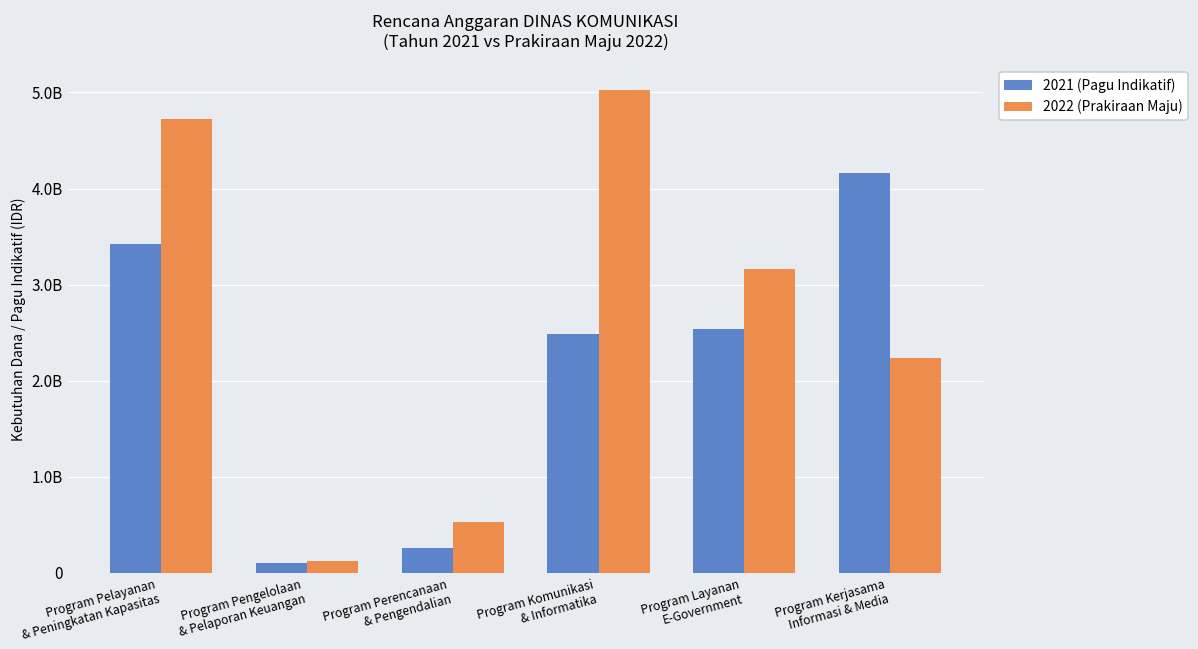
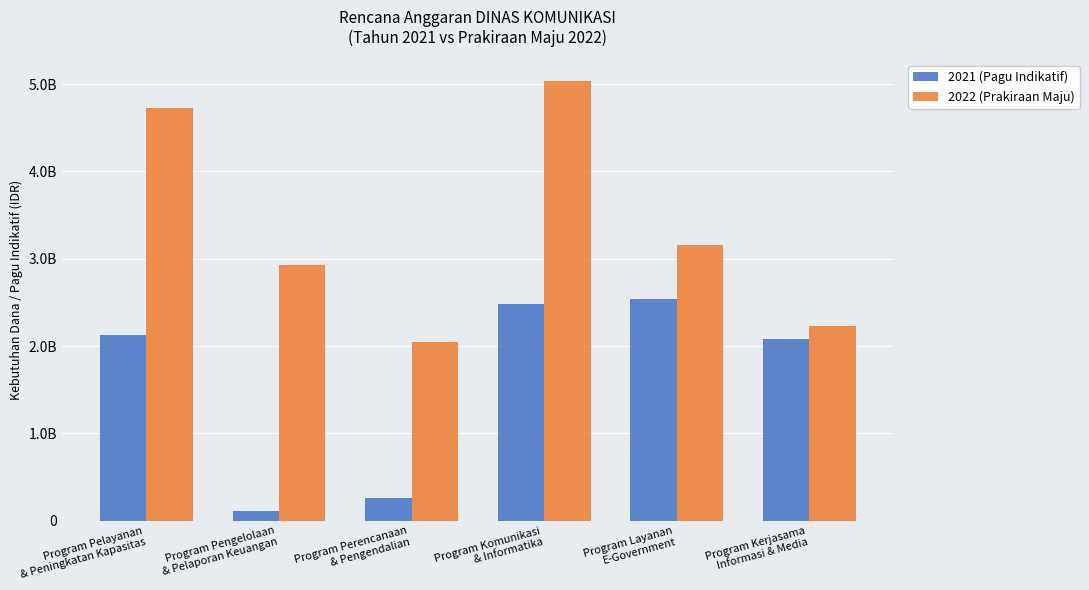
  {
    "2021 (Pagu Indikatif)": {
-     "Program Pelayanan & Peningkatan Kapasitas": 3400000000,
+     "Program Pelayanan & Peningkatan Kapasitas": 2100000000,
      "Program Pengelolaan & Pelaporan Keuangan": 100000000,
      "Program Perencanaan & Pengendalian": 300000000,
      "Program Komunikasi & Informatika": 2500000000,
      "Program Layanan E-Government": 2500000000,
-     "Program Kerjasama Informasi & Media": 4200000000
+     "Program Kerjasama Informasi & Media": 2100000000
    },
    "2022 (Prakiraan Maju)": {
      "Program Pelayanan & Peningkatan Kapasitas": 4700000000,
-     "Program Pengelolaan & Pelaporan Keuangan": 100000000,
-     "Program Perencanaan & Pengendalian": 500000000,
+     "Program Pengelolaan & Pelaporan Keuangan": 2900000000,
+     "Program Perencanaan & Pengendalian": 2000000000,
      "Program Komunikasi & Informatika": 5000000000,
      "Program Layanan E-Government": 3200000000,
      "Program Kerjasama Informasi & Media": 2200000000
    }
  }
